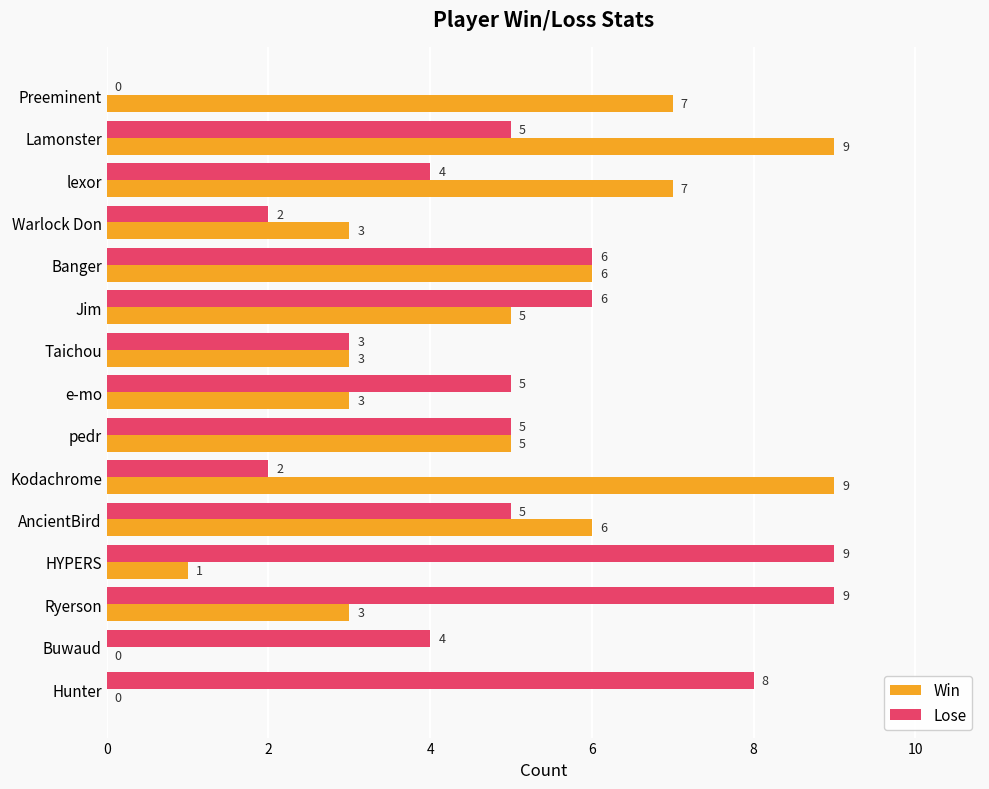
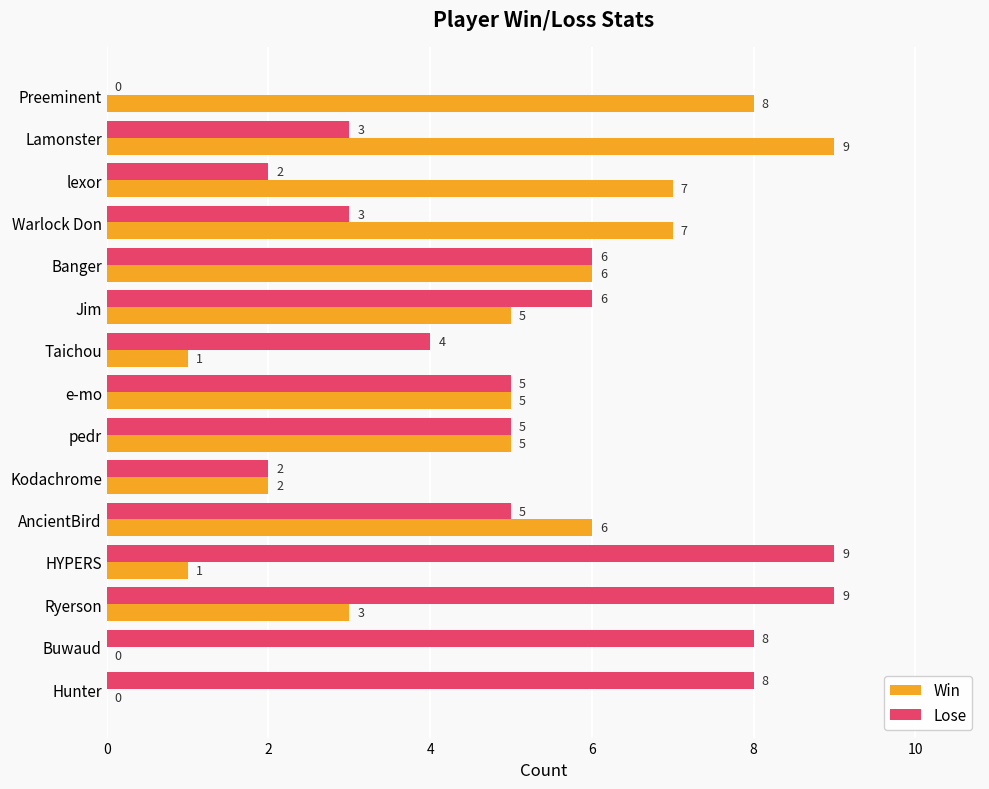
  {
    "Win": {
-     "Preeminent": 7,
+     "Preeminent": 8,
      "Lamonster": 9,
      "lexor": 7,
-     "Warlock Don": 3,
+     "Warlock Don": 7,
      "Banger": 6,
      "Jim": 5,
-     "Taichou": 3,
-     "e-mo": 3,
+     "Taichou": 1,
+     "e-mo": 5,
      "pedr": 5,
-     "Kodachrome": 9,
+     "Kodachrome": 2,
      "AncientBird": 6,
      "HYPERS": 1,
      "Ryerson": 3,
      "Buwaud": 0,
      "Hunter": 0
    },
    "Lose": {
      "Preeminent": 0,
-     "Lamonster": 5,
-     "lexor": 4,
-     "Warlock Don": 2,
+     "Lamonster": 3,
+     "lexor": 2,
+     "Warlock Don": 3,
      "Banger": 6,
      "Jim": 6,
-     "Taichou": 3,
+     "Taichou": 4,
      "e-mo": 5,
      "pedr": 5,
      "Kodachrome": 2,
      "AncientBird": 5,
      "HYPERS": 9,
      "Ryerson": 9,
-     "Buwaud": 4,
+     "Buwaud": 8,
      "Hunter": 8
    }
  }
